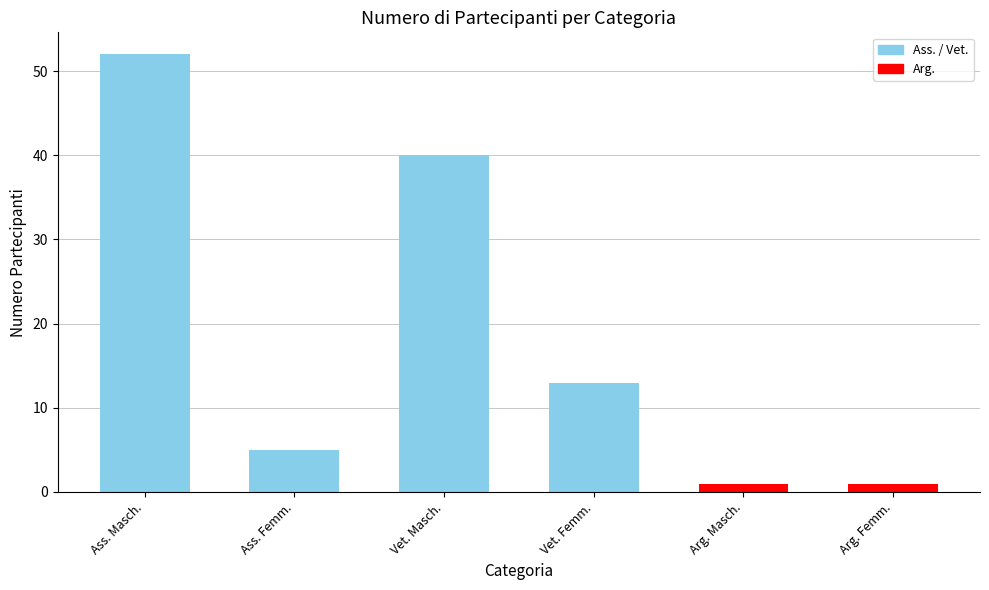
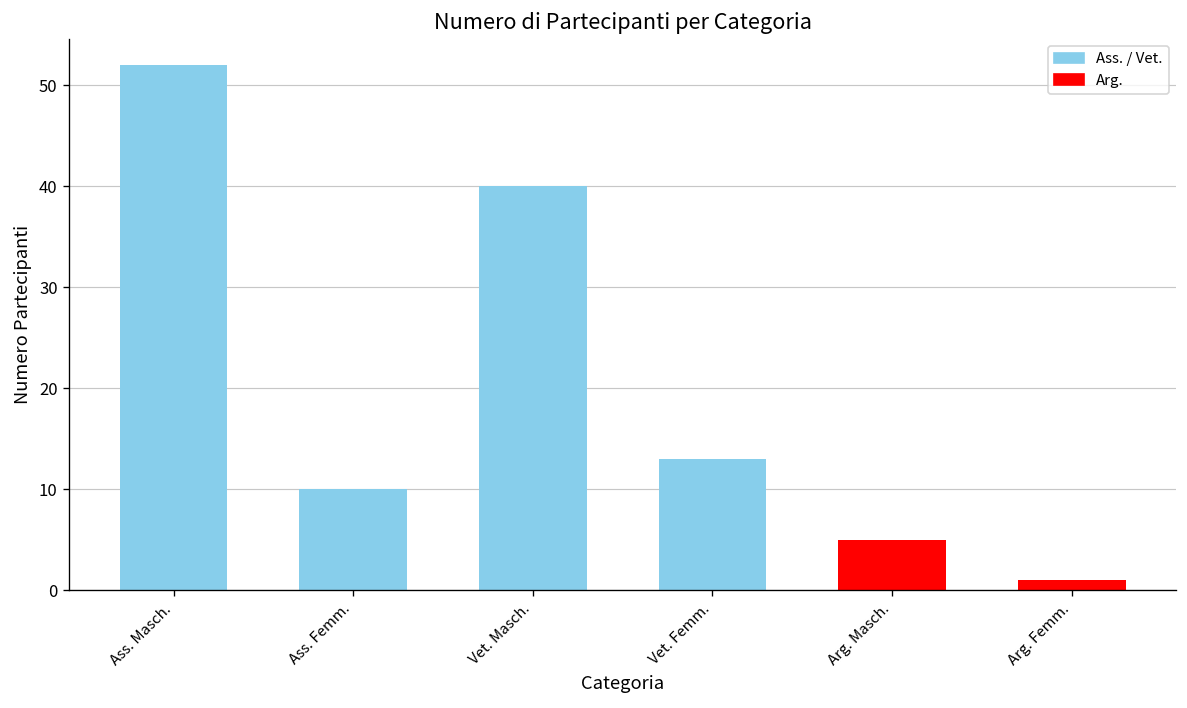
  {
    "Ass. Masch.": 52,
-   "Ass. Femm.": 5,
+   "Ass. Femm.": 10,
    "Vet. Masch.": 40,
    "Vet. Femm.": 13,
-   "Arg. Masch.": 1,
+   "Arg. Masch.": 5,
    "Arg. Femm.": 1
  }
